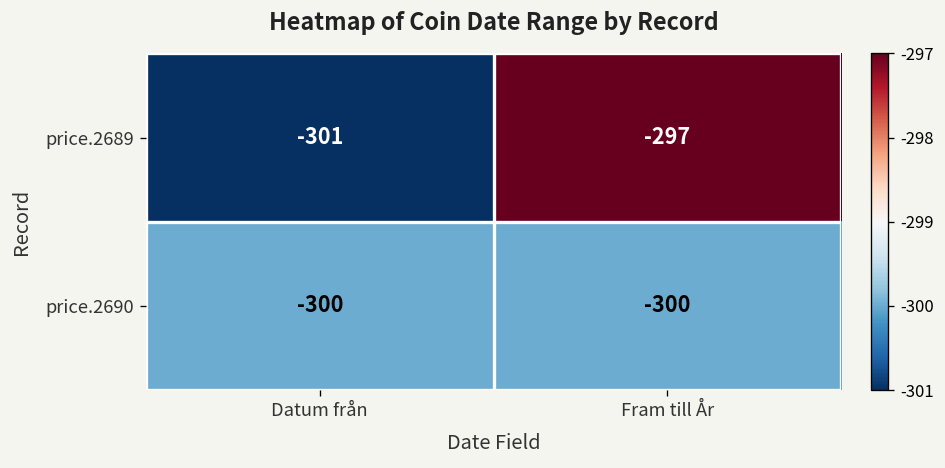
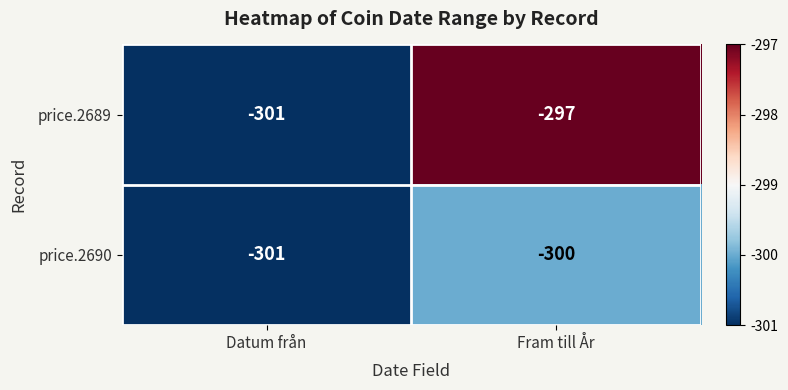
  {
    "price.2689": {
      "Datum från": -301,
      "Fram till År": -297
    },
    "price.2690": {
-     "Datum från": -300,
+     "Datum från": -301,
      "Fram till År": -300
    }
  }
